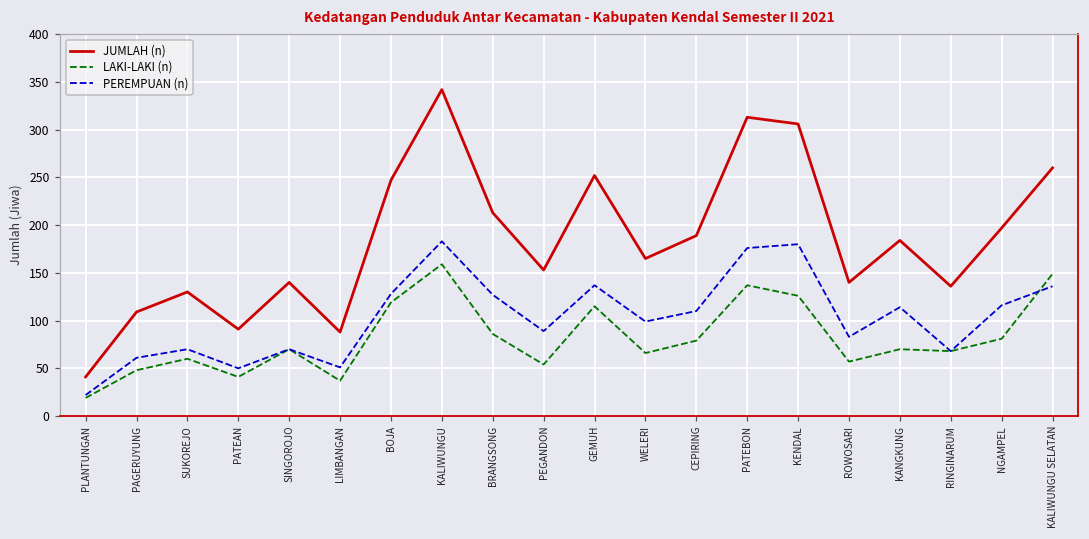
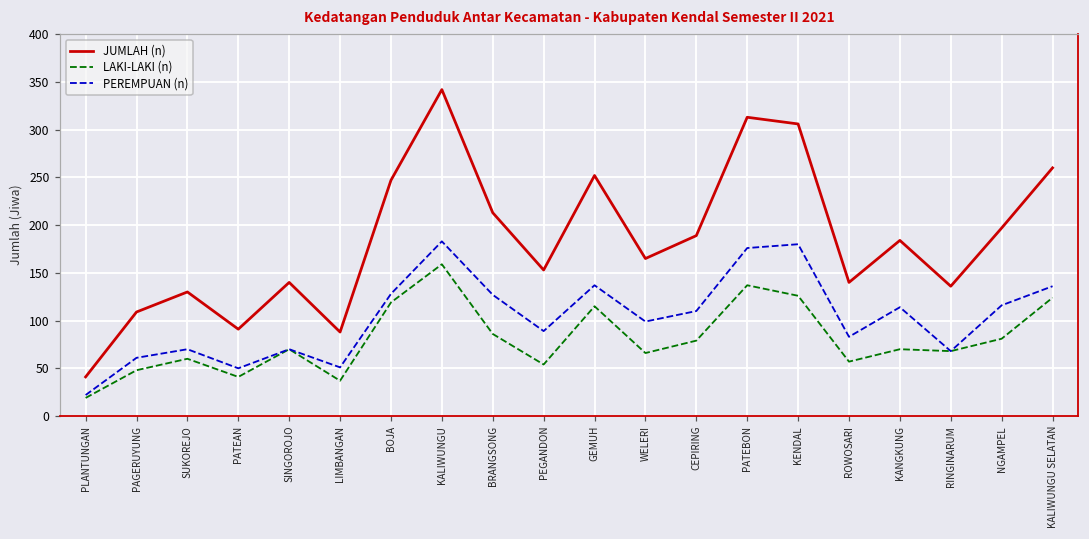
  {
    "JUMLAH (n)": {
      "PLANTUNGAN": 40,
      "PAGERUYUNG": 110,
      "SUKOREJO": 130,
      "PATEAN": 90,
      "SINGOROJO": 140,
      "LIMBANGAN": 90,
      "BOJA": 250,
      "KALIWUNGU": 340,
      "BRANGSONG": 210,
      "PEGANDON": 150,
      "GEMUH": 250,
      "WELERI": 170,
      "CEPIRING": 190,
      "PATEBON": 310,
      "KENDAL": 310,
      "ROWOSARI": 140,
      "KANGKUNG": 180,
      "RINGINARUM": 140,
      "NGAMPEL": 200,
      "KALIWUNGU SELATAN": 260
    },
    "LAKI-LAKI (n)": {
      "PLANTUNGAN": 20,
      "PAGERUYUNG": 50,
      "SUKOREJO": 60,
      "PATEAN": 40,
      "LIMBANGAN": 40,
      "BOJA": 120,
      "KALIWUNGU": 160,
      "BRANGSONG": 90,
      "PEGANDON": 50,
      "GEMUH": 120,
      "WELERI": 70,
      "CEPIRING": 80,
      "PATEBON": 140,
      "KENDAL": 130,
      "ROWOSARI": 60,
      "KANGKUNG": 70,
      "NGAMPEL": 80,
-     "KALIWUNGU SELATAN": 150
+     "KALIWUNGU SELATAN": 120
    },
    "PEREMPUAN (n)": {
      "PLANTUNGAN": 20,
      "PAGERUYUNG": 60,
      "SUKOREJO": 70,
      "PATEAN": 50,
      "LIMBANGAN": 50,
      "BOJA": 130,
      "KALIWUNGU": 180,
      "BRANGSONG": 130,
      "PEGANDON": 90,
      "GEMUH": 140,
      "WELERI": 100,
      "CEPIRING": 110,
      "PATEBON": 180,
      "KENDAL": 180,
      "ROWOSARI": 80,
      "KANGKUNG": 110,
      "NGAMPEL": 120,
      "KALIWUNGU SELATAN": 140
    }
  }
